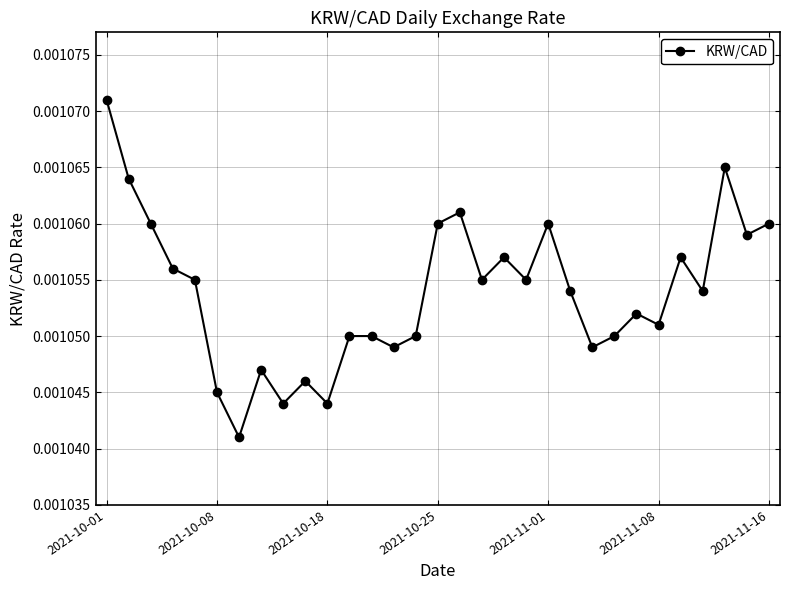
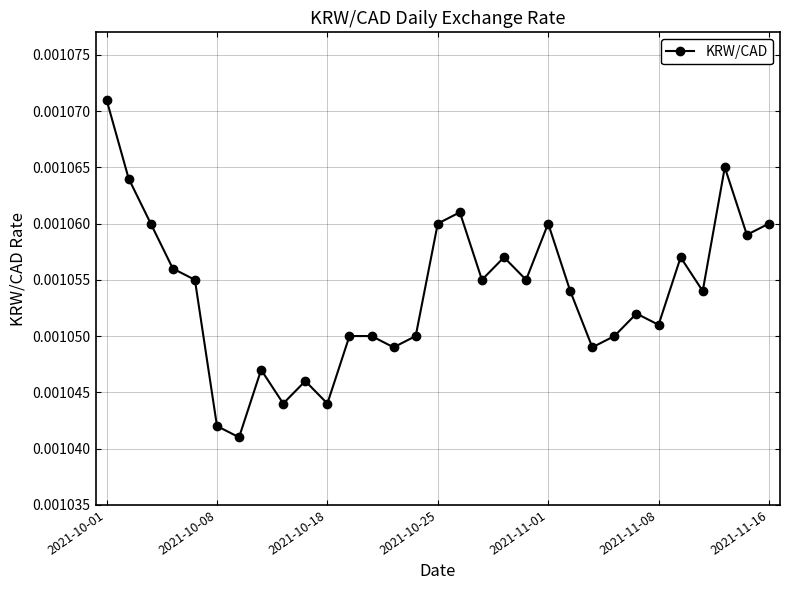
  {
    "2021-10-01": 0.001071,
-   "2021-10-08": 0.001045,
+   "2021-10-08": 0.001042,
    "2021-10-18": 0.001044,
    "2021-10-25": 0.001060,
    "2021-11-01": 0.001060,
    "2021-11-08": 0.001051,
    "2021-11-16": 0.001060
  }
